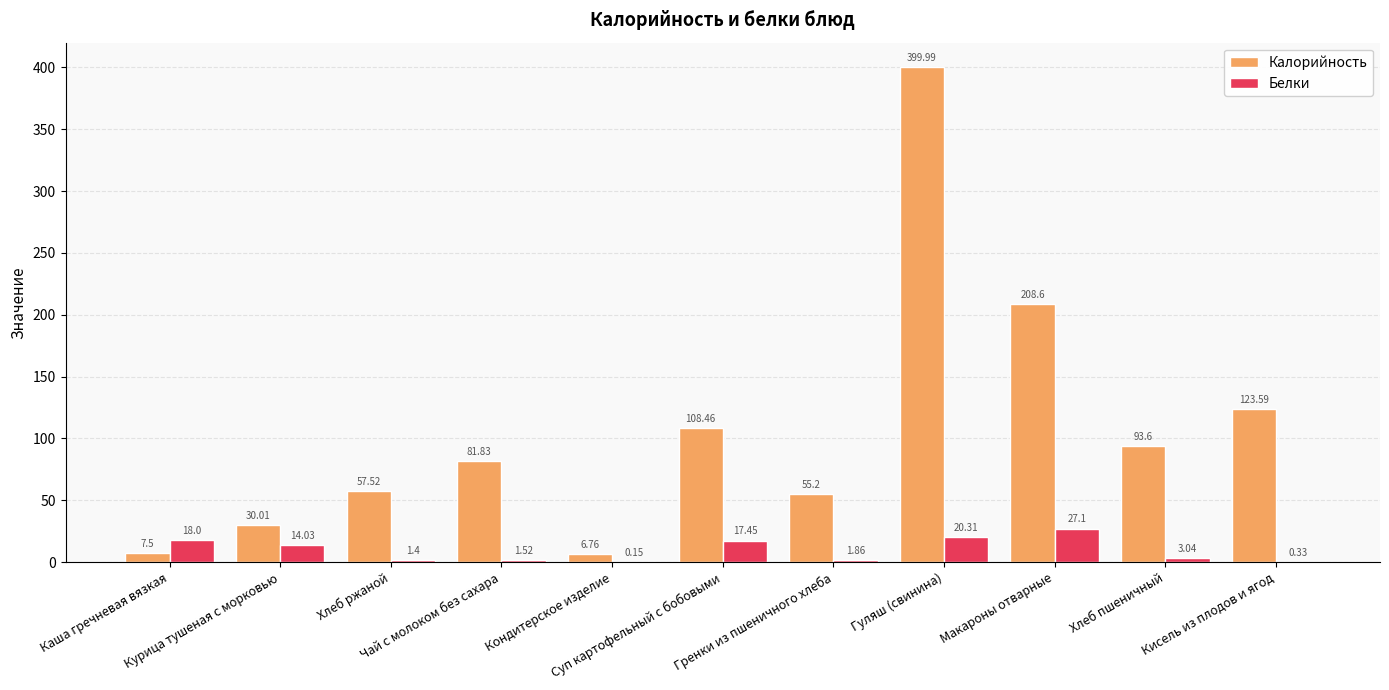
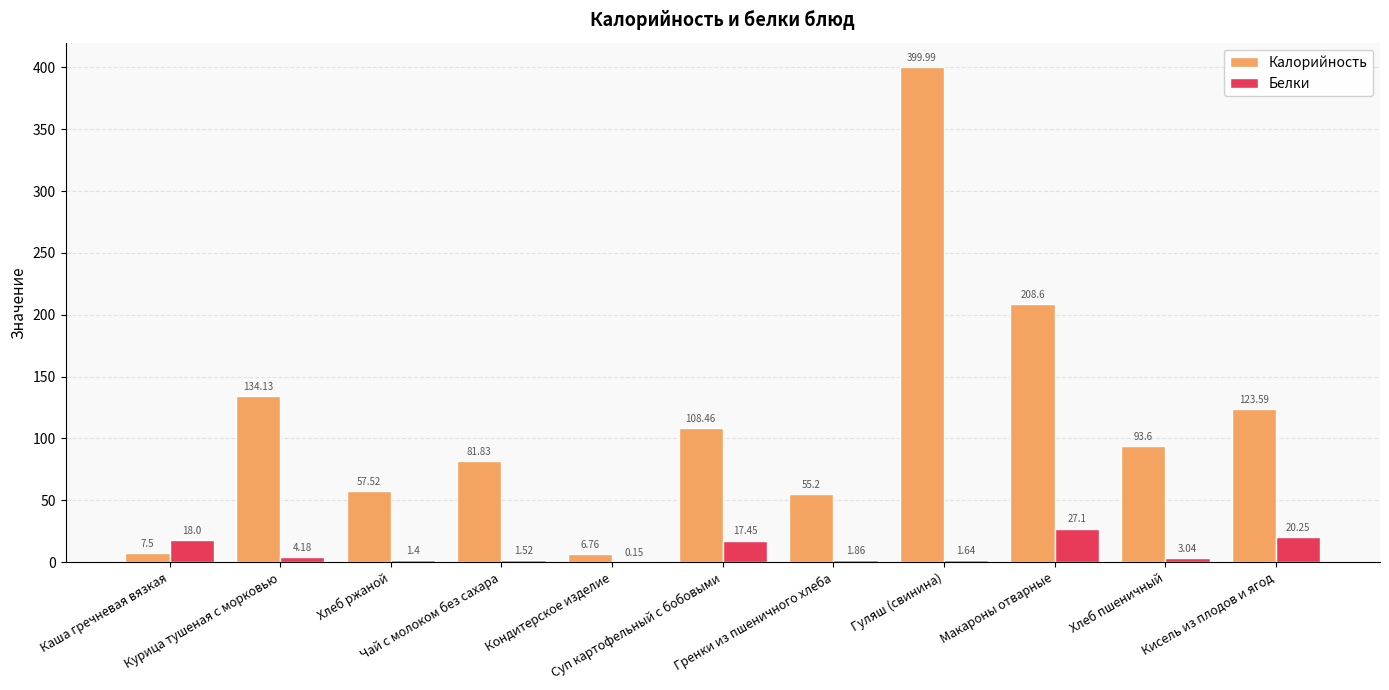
  {
    "Калорийность": {
      "Каша гречневая вязкая": 7.5,
-     "Курица тушеная с морковью": 30.01,
+     "Курица тушеная с морковью": 134.13,
      "Хлеб ржаной": 57.52,
      "Чай с молоком без сахара": 81.83,
      "Кондитерское изделие": 6.76,
      "Суп картофельный с бобовыми": 108.46,
      "Гренки из пшеничного хлеба": 55.2,
      "Гуляш (свинина)": 399.99,
      "Макароны отварные": 208.6,
      "Хлеб пшеничный": 93.6,
      "Кисель из плодов и ягод": 123.59
    },
    "Белки": {
      "Каша гречневая вязкая": 18.0,
-     "Курица тушеная с морковью": 14.03,
+     "Курица тушеная с морковью": 4.18,
      "Хлеб ржаной": 1.4,
      "Чай с молоком без сахара": 1.52,
      "Кондитерское изделие": 0.15,
      "Суп картофельный с бобовыми": 17.45,
      "Гренки из пшеничного хлеба": 1.86,
-     "Гуляш (свинина)": 20.31,
+     "Гуляш (свинина)": 1.64,
      "Макароны отварные": 27.1,
      "Хлеб пшеничный": 3.04,
-     "Кисель из плодов и ягод": 0.33
+     "Кисель из плодов и ягод": 20.25
    }
  }
